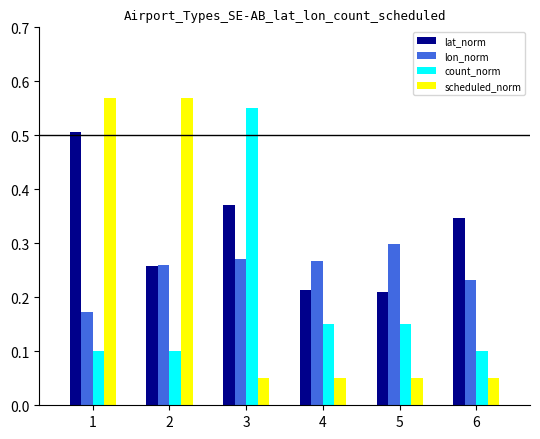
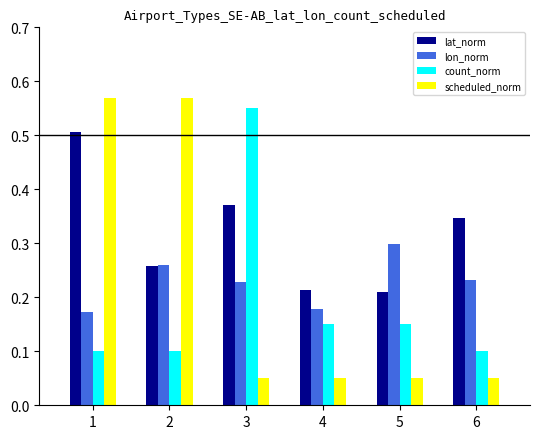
  {
    "lat_norm": {
      "1": 0.51,
      "2": 0.26,
      "3": 0.37,
      "4": 0.21,
      "5": 0.21,
      "6": 0.35
    },
    "lon_norm": {
      "1": 0.17,
      "2": 0.26,
-     "3": 0.27,
-     "4": 0.27,
+     "3": 0.23,
+     "4": 0.18,
      "5": 0.30,
      "6": 0.23
    },
    "count_norm": {
      "1": 0.10,
      "2": 0.10,
      "3": 0.55,
      "4": 0.15,
      "5": 0.15,
      "6": 0.10
    },
    "scheduled_norm": {
      "1": 0.57,
      "2": 0.57,
      "3": 0.05,
      "4": 0.05,
      "5": 0.05,
      "6": 0.05
    }
  }
